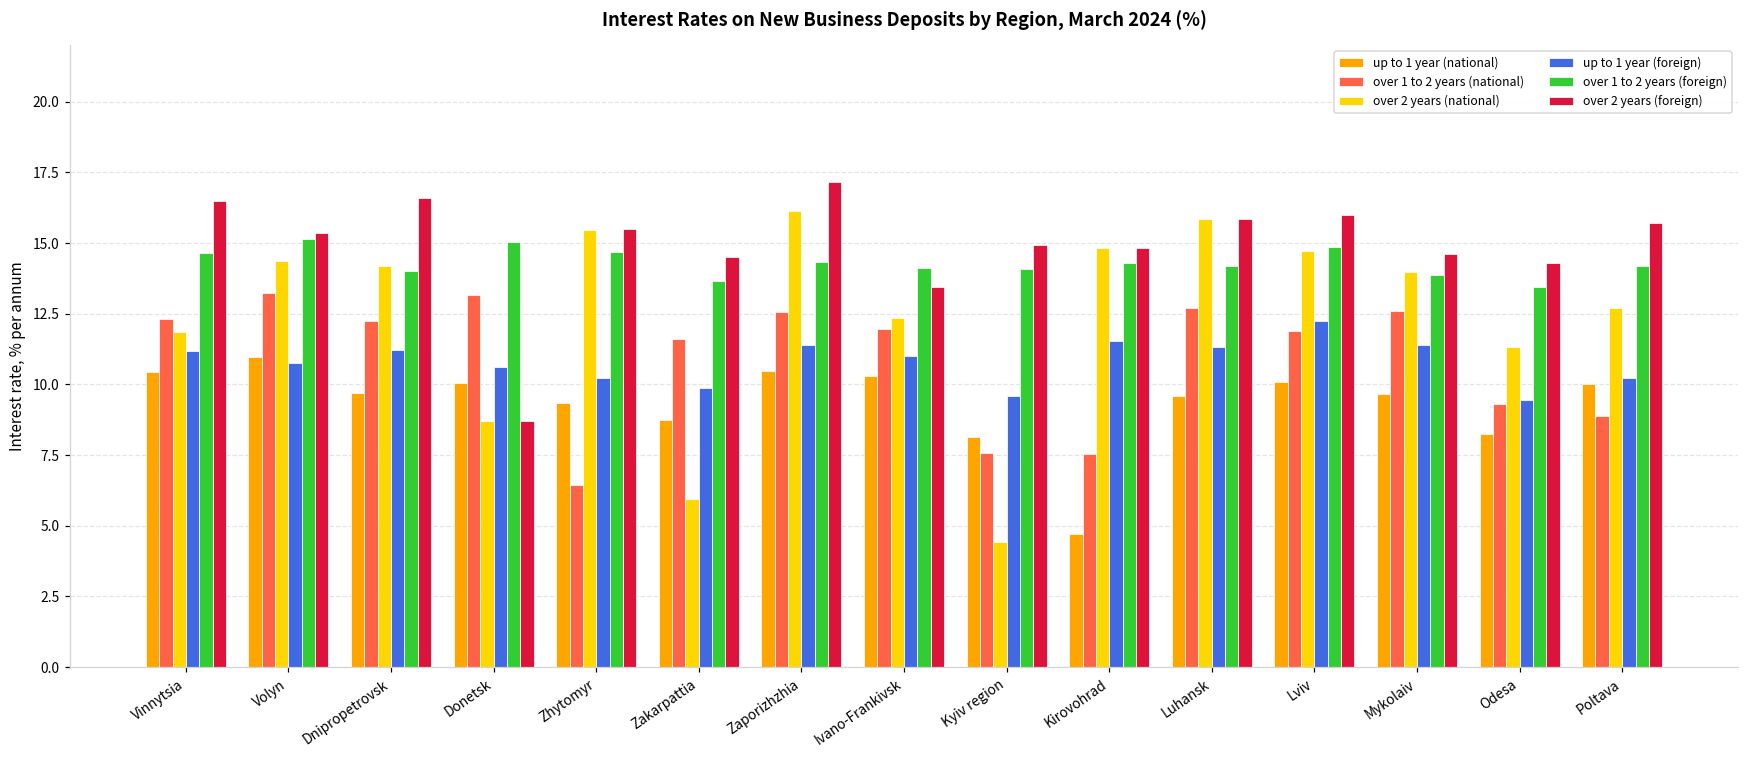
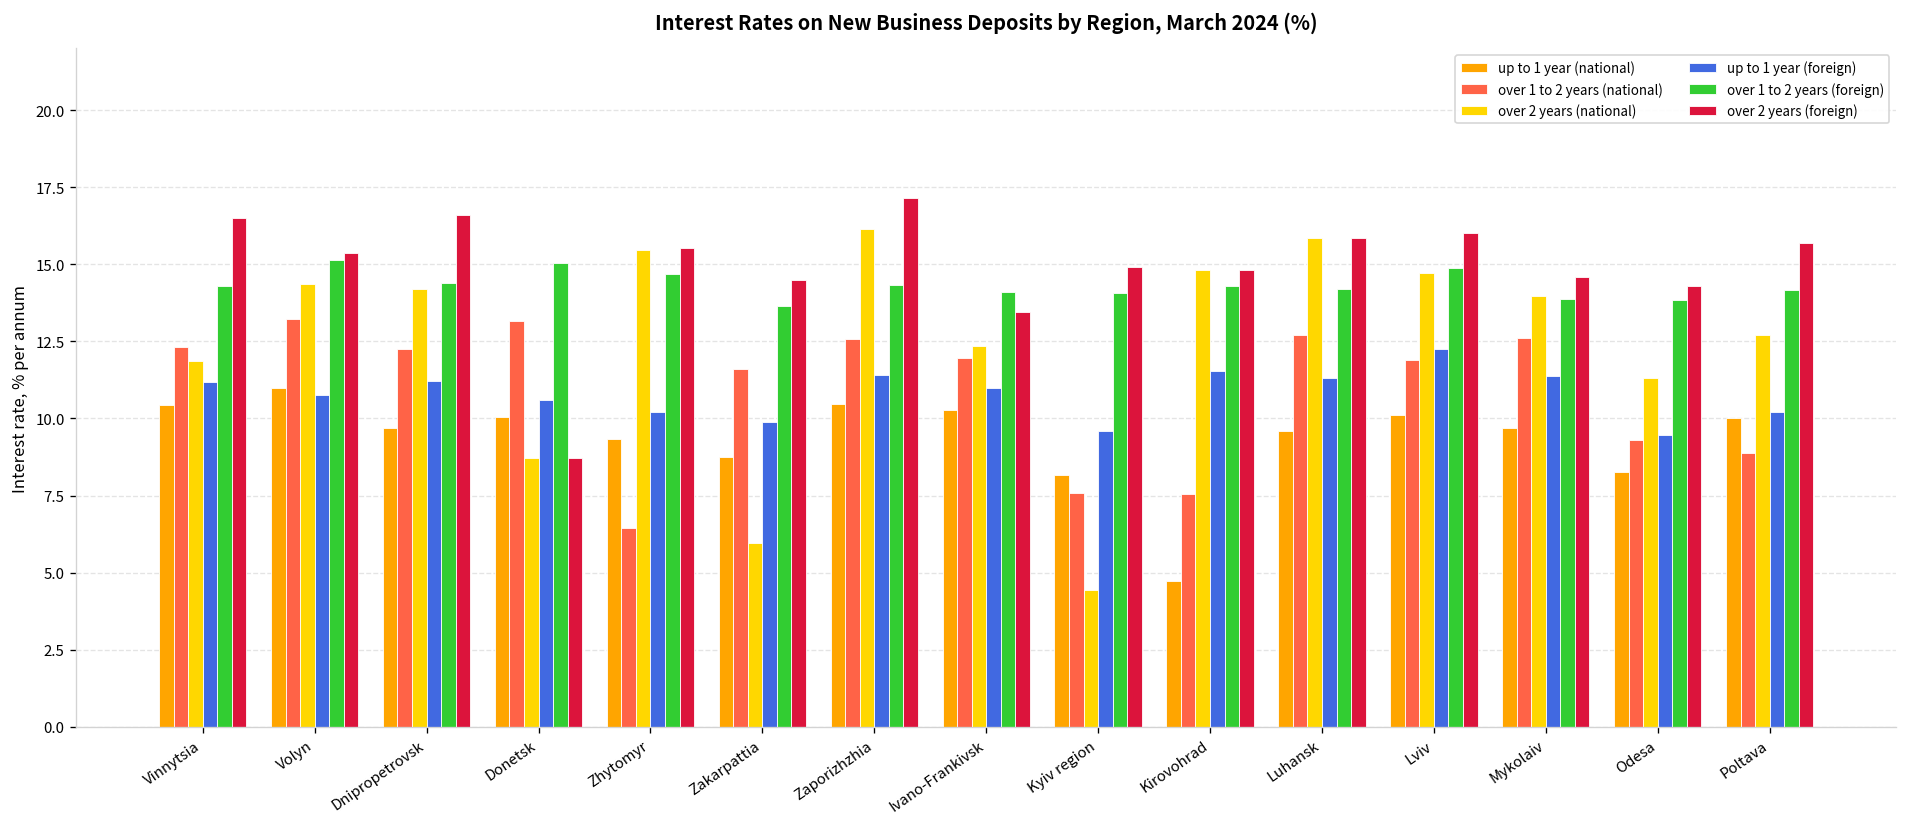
  {
    "over 1 to 2 years (national)": {
      "Vinnytsia": 12.3,
      "Volyn": 13.2,
      "Dnipropetrovsk": 12.2,
      "Donetsk": 13.2,
      "Zhytomyr": 6.4,
      "Zakarpattia": 11.6,
      "Zaporizhzhia": 12.6,
      "Ivano-Frankivsk": 12.0,
      "Kyiv region": 7.6,
      "Kirovohrad": 7.5,
      "Luhansk": 12.7,
      "Lviv": 11.9,
      "Mykolaiv": 12.6,
      "Odesa": 9.3,
      "Poltava": 8.9
    },
    "up to 1 year (foreign)": {
      "Vinnytsia": 11.2,
      "Volyn": 10.8,
      "Dnipropetrovsk": 11.2,
      "Donetsk": 10.6,
      "Zhytomyr": 10.2,
      "Zakarpattia": 9.9,
      "Zaporizhzhia": 11.4,
      "Ivano-Frankivsk": 11.0,
      "Kyiv region": 9.6,
      "Kirovohrad": 11.5,
      "Luhansk": 11.3,
      "Lviv": 12.3,
      "Mykolaiv": 11.4,
      "Odesa": 9.5,
      "Poltava": 10.2
    },
    "over 1 to 2 years (foreign)": {
-     "Vinnytsia": 14.6,
+     "Vinnytsia": 14.3,
      "Volyn": 15.1,
-     "Dnipropetrovsk": 14.0,
+     "Dnipropetrovsk": 14.4,
      "Donetsk": 15.1,
      "Zhytomyr": 14.7,
      "Zakarpattia": 13.6,
      "Zaporizhzhia": 14.3,
      "Ivano-Frankivsk": 14.1,
      "Kyiv region": 14.1,
      "Kirovohrad": 14.3,
      "Luhansk": 14.2,
      "Lviv": 14.9,
      "Mykolaiv": 13.9,
-     "Odesa": 13.4,
+     "Odesa": 13.8,
      "Poltava": 14.2
    },
    "over 2 years (foreign)": {
      "Vinnytsia": 16.5,
      "Volyn": 15.4,
      "Dnipropetrovsk": 16.6,
      "Donetsk": 8.7,
      "Zhytomyr": 15.5,
      "Zakarpattia": 14.5,
      "Zaporizhzhia": 17.2,
      "Ivano-Frankivsk": 13.4,
      "Kyiv region": 14.9,
      "Kirovohrad": 14.8,
      "Luhansk": 15.8,
      "Lviv": 16.0,
      "Mykolaiv": 14.6,
      "Odesa": 14.3,
      "Poltava": 15.7
    }
  }
